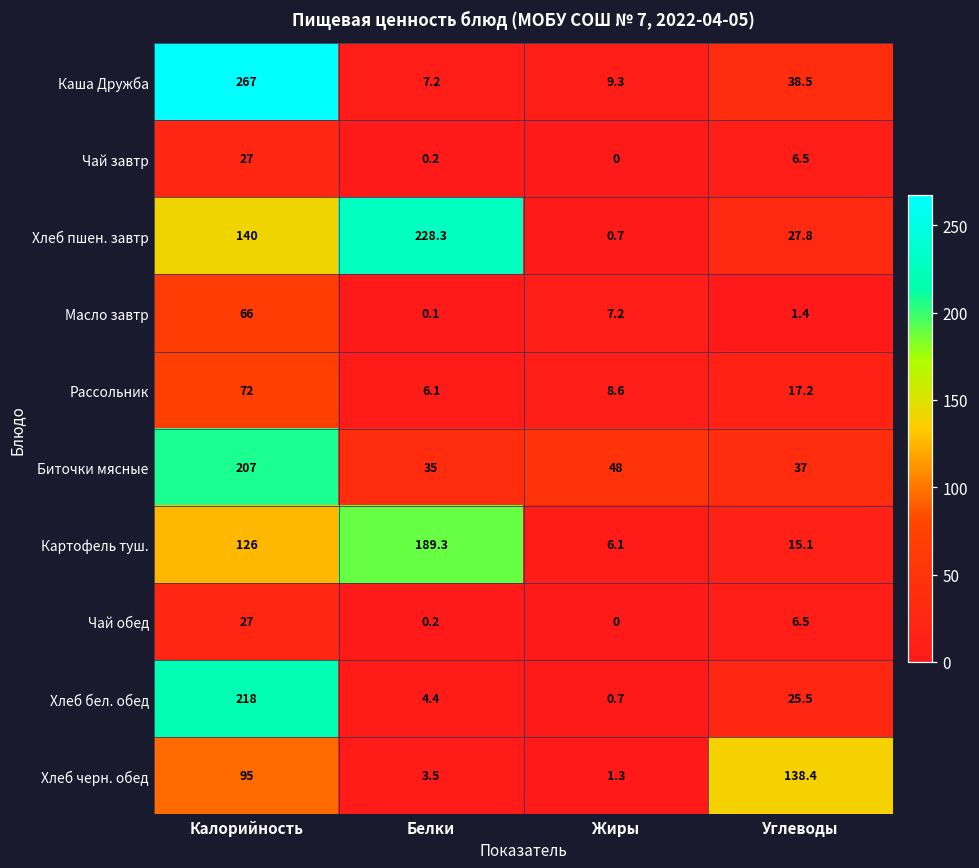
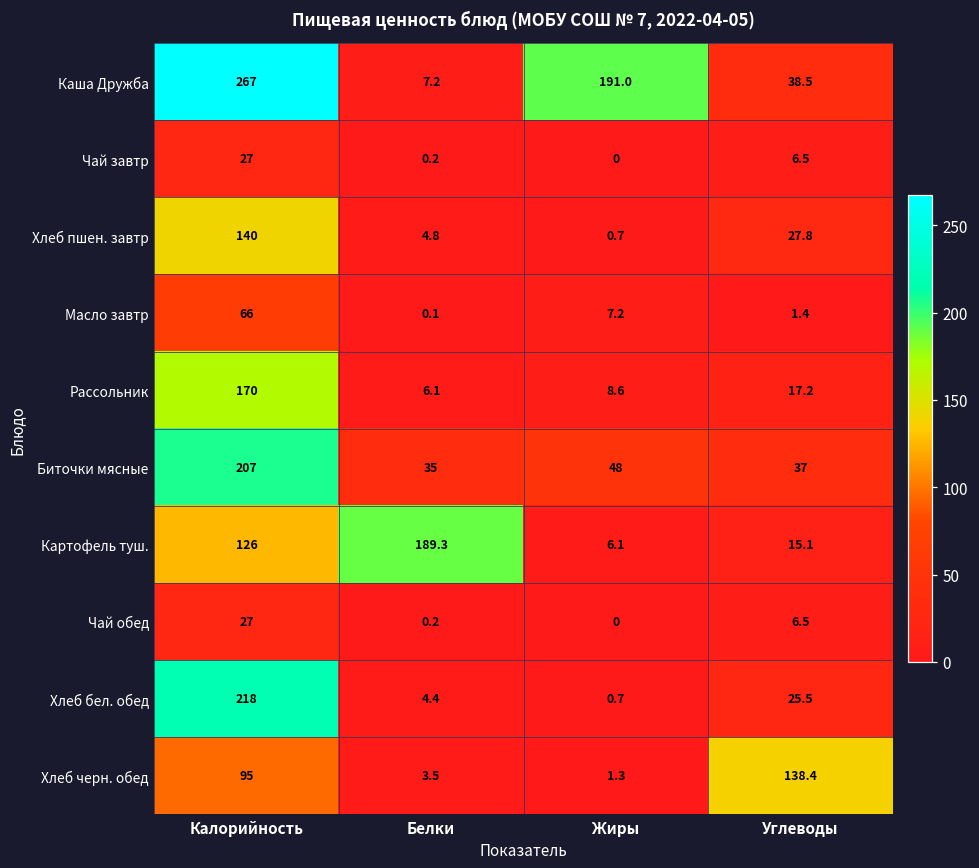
  {
    "Каша Дружба": {
      "Калорийность": 267,
      "Белки": 7.2,
-     "Жиры": 9.3,
+     "Жиры": 191.0,
      "Углеводы": 38.5
    },
    "Чай завтр": {
      "Калорийность": 27,
      "Белки": 0.2,
      "Жиры": 0,
      "Углеводы": 6.5
    },
    "Хлеб пшен. завтр": {
      "Калорийность": 140,
-     "Белки": 228.3,
+     "Белки": 4.8,
      "Жиры": 0.7,
      "Углеводы": 27.8
    },
    "Масло завтр": {
      "Калорийность": 66,
      "Белки": 0.1,
      "Жиры": 7.2,
      "Углеводы": 1.4
    },
    "Рассольник": {
-     "Калорийность": 72,
+     "Калорийность": 170,
      "Белки": 6.1,
      "Жиры": 8.6,
      "Углеводы": 17.2
    },
    "Биточки мясные": {
      "Калорийность": 207,
      "Белки": 35,
      "Жиры": 48,
      "Углеводы": 37
    },
    "Картофель туш.": {
      "Калорийность": 126,
      "Белки": 189.3,
      "Жиры": 6.1,
      "Углеводы": 15.1
    },
    "Чай обед": {
      "Калорийность": 27,
      "Белки": 0.2,
      "Жиры": 0,
      "Углеводы": 6.5
    },
    "Хлеб бел. обед": {
      "Калорийность": 218,
      "Белки": 4.4,
      "Жиры": 0.7,
      "Углеводы": 25.5
    },
    "Хлеб черн. обед": {
      "Калорийность": 95,
      "Белки": 3.5,
      "Жиры": 1.3,
      "Углеводы": 138.4
    }
  }
